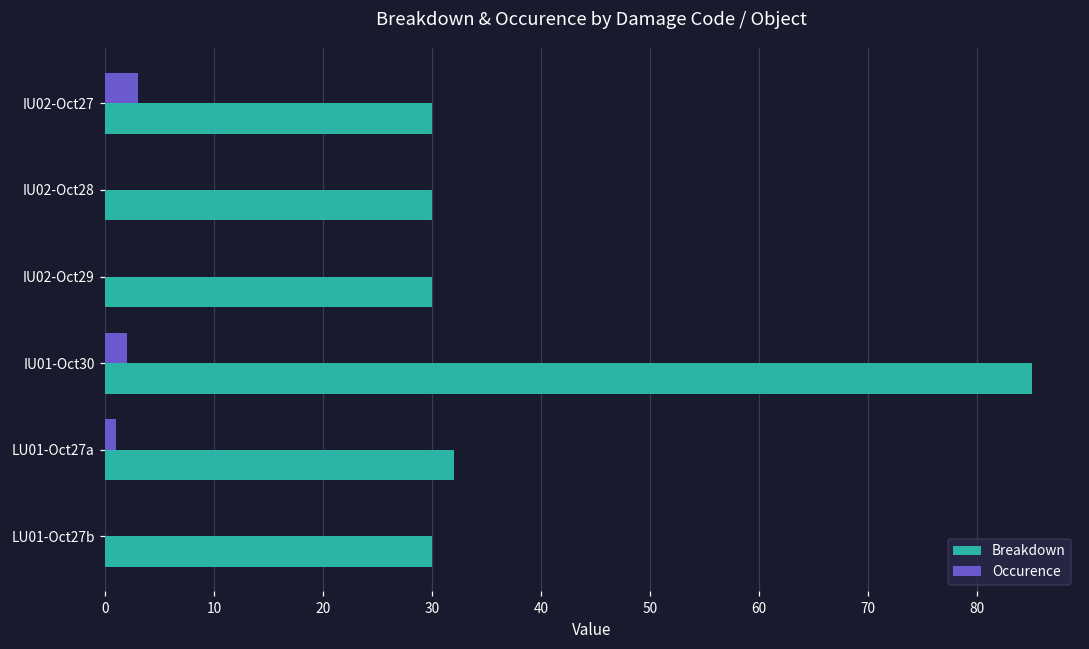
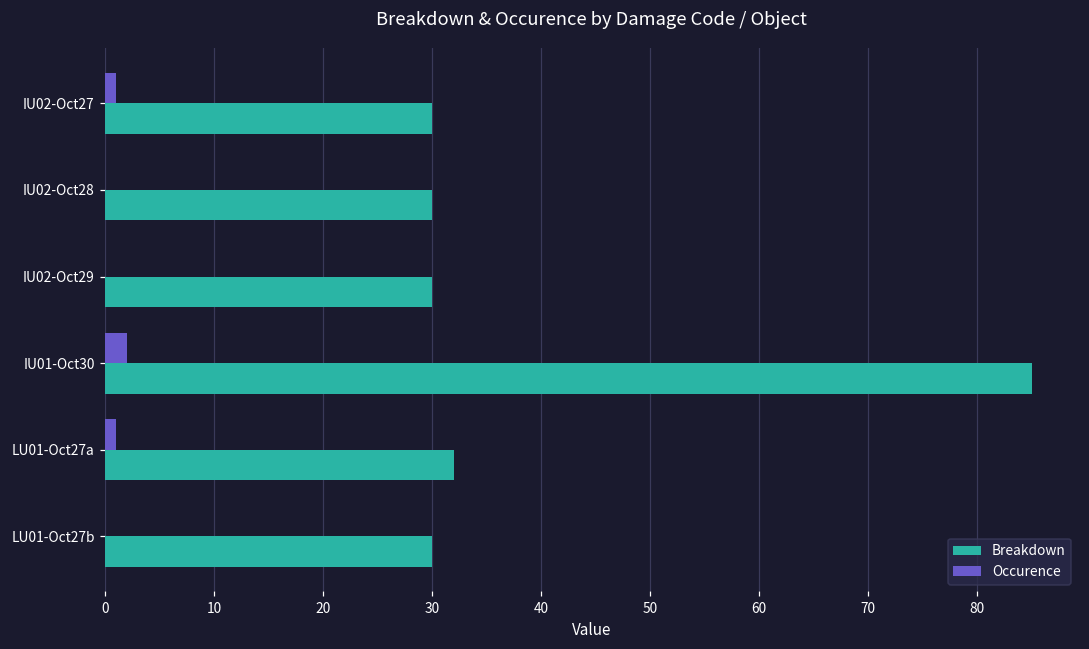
  {
    "Breakdown": {
      "IU02-Oct27": 30,
      "IU02-Oct28": 30,
      "IU02-Oct29": 30,
      "IU01-Oct30": 85,
      "LU01-Oct27a": 32,
      "LU01-Oct27b": 30
    },
    "Occurence": {
-     "IU02-Oct27": 3,
+     "IU02-Oct27": 1,
      "IU02-Oct28": 0,
      "IU02-Oct29": 0,
      "IU01-Oct30": 2,
      "LU01-Oct27a": 1,
      "LU01-Oct27b": 0
    }
  }
